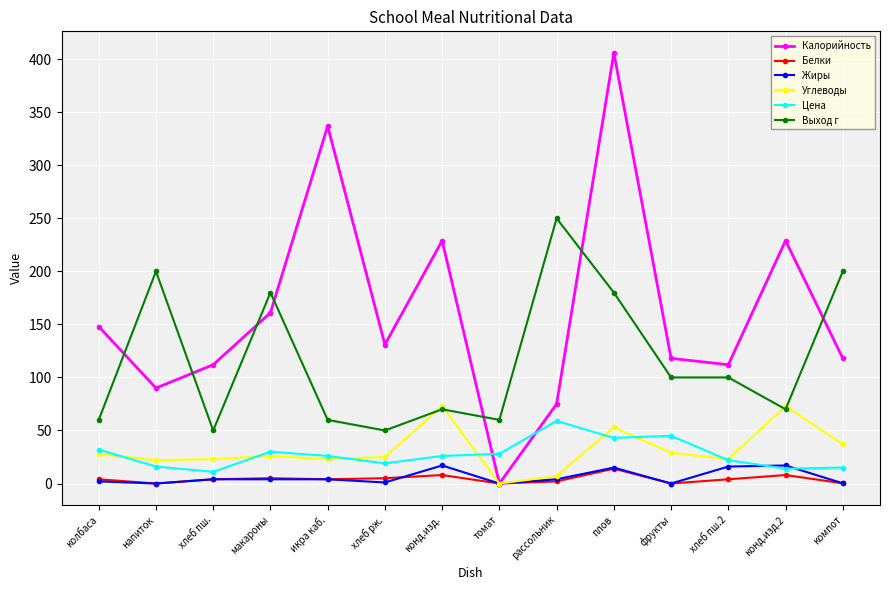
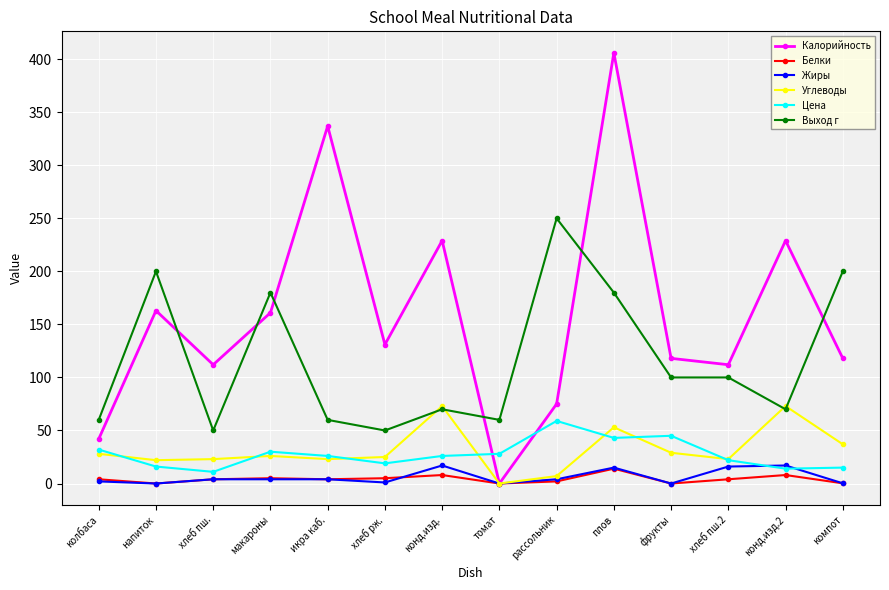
  {
    "Калорийность": {
-     "колбаса": 148,
-     "напиток": 90,
+     "колбаса": 42,
+     "напиток": 163,
      "хлеб пш.": 112,
      "макароны": 161,
      "икра каб.": 337,
      "хлеб рж.": 131,
      "конд.изд.": 229,
      "рассольник": 75,
      "плов": 406,
      "фрукты": 118,
      "хлеб пш.2": 112,
      "конд.изд.2": 229,
      "компот": 118
    },
    "Белки": {
      "хлеб рж.": 5,
      "конд.изд.": 8,
      "хлеб пш.2": 4,
      "конд.изд.2": 8
    },
    "Жиры": {
      "хлеб рж.": 1,
      "конд.изд.": 17,
      "хлеб пш.2": 16,
      "конд.изд.2": 17
    },
    "Углеводы": {
      "колбаса": 28,
      "напиток": 22,
      "хлеб пш.": 23,
      "макароны": 26,
      "икра каб.": 23,
      "хлеб рж.": 25,
      "конд.изд.": 73,
      "рассольник": 7,
      "плов": 53,
      "фрукты": 29,
      "конд.изд.2": 73,
      "компот": 37
    },
    "Цена": {
      "колбаса": 32,
      "напиток": 16,
      "хлеб пш.": 11,
      "макароны": 30,
      "икра каб.": 26,
      "хлеб рж.": 19,
      "конд.изд.": 26,
      "томат": 28,
      "рассольник": 59,
      "плов": 43,
      "фрукты": 45,
      "конд.изд.2": 14,
      "компот": 15
    },
    "Выход г": {
      "колбаса": 60,
      "напиток": 200,
      "хлеб пш.": 50,
      "макароны": 180,
      "икра каб.": 60,
      "хлеб рж.": 50,
      "конд.изд.": 70,
      "томат": 60,
      "рассольник": 250,
      "плов": 180,
      "фрукты": 100,
      "хлеб пш.2": 100,
      "конд.изд.2": 70,
      "компот": 200
    }
  }
